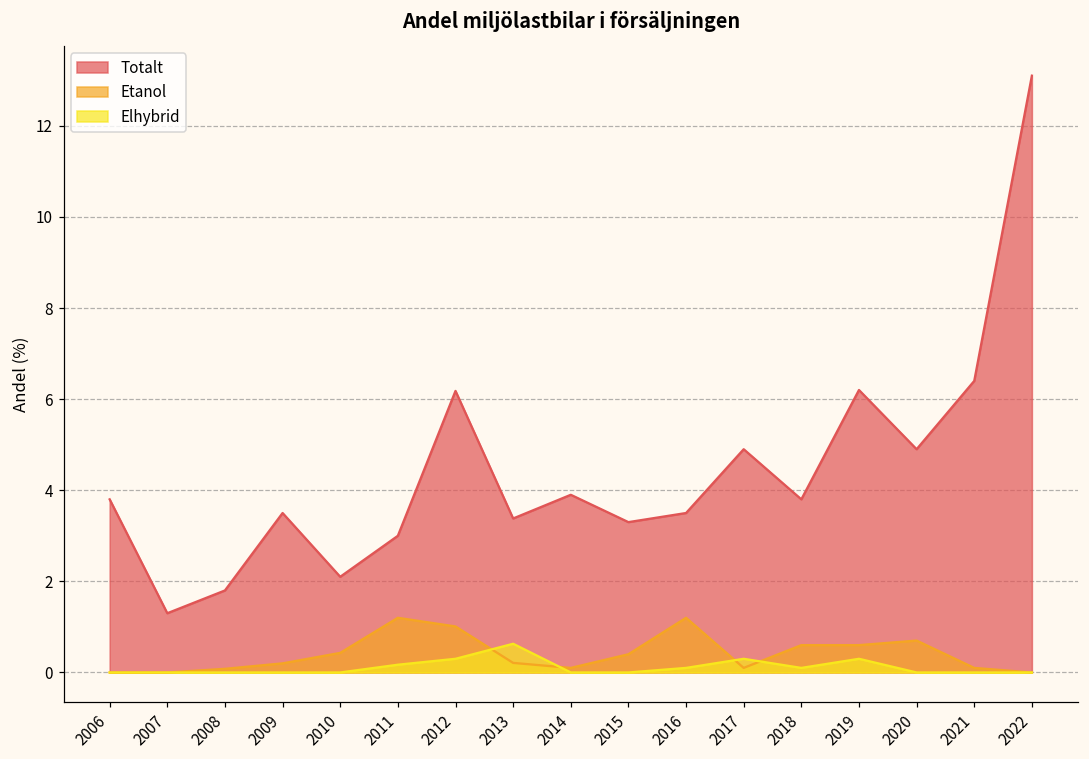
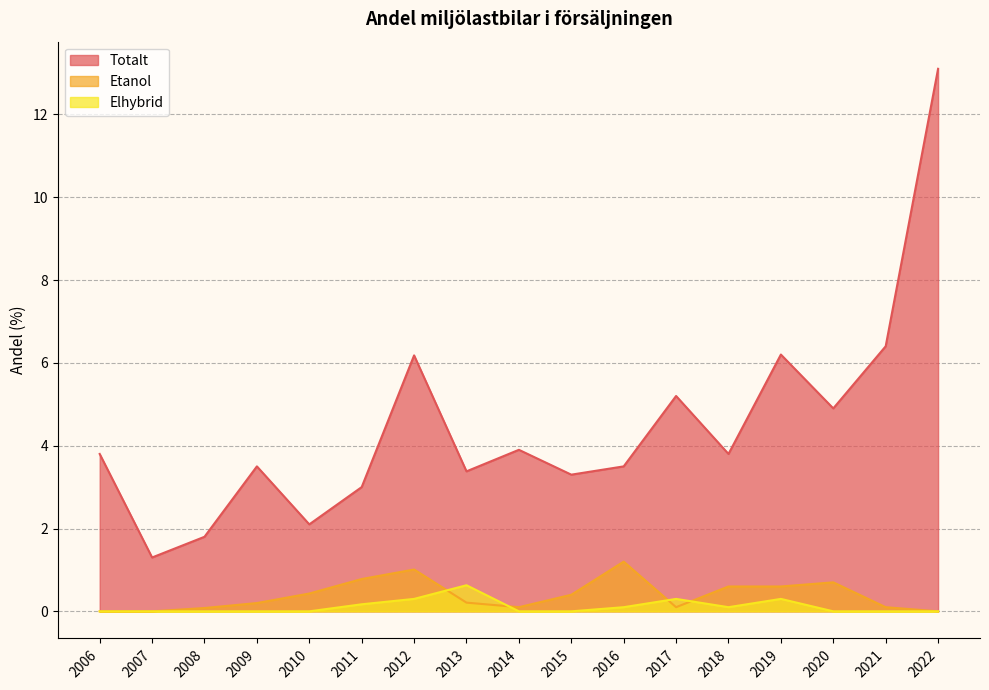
  {
    "Totalt": {
      "2006": 3.8,
      "2007": 1.3,
      "2008": 1.8,
      "2009": 3.5,
      "2010": 2.1,
      "2011": 3.0,
      "2012": 6.2,
      "2013": 3.4,
      "2014": 3.9,
      "2015": 3.3,
      "2016": 3.5,
-     "2017": 4.9,
+     "2017": 5.2,
      "2018": 3.8,
      "2019": 6.2,
      "2020": 4.9,
      "2021": 6.4,
      "2022": 13.1
    },
    "Etanol": {
      "2008": 0.1,
      "2009": 0.2,
      "2010": 0.4,
-     "2011": 1.2,
+     "2011": 0.8,
      "2012": 1.0,
      "2013": 0.2,
      "2014": 0.1,
      "2015": 0.4,
      "2016": 1.2,
      "2017": 0.1,
      "2018": 0.6,
      "2019": 0.6,
      "2020": 0.7,
      "2021": 0.1
    },
    "Elhybrid": {
      "2008": 0.0,
      "2009": 0.0,
      "2010": 0.0,
      "2011": 0.2,
      "2012": 0.3,
      "2013": 0.6,
      "2014": 0.0,
      "2015": 0.0,
      "2016": 0.1,
      "2017": 0.3,
      "2018": 0.1,
      "2019": 0.3,
      "2020": 0.0,
      "2021": 0.0
    }
  }
